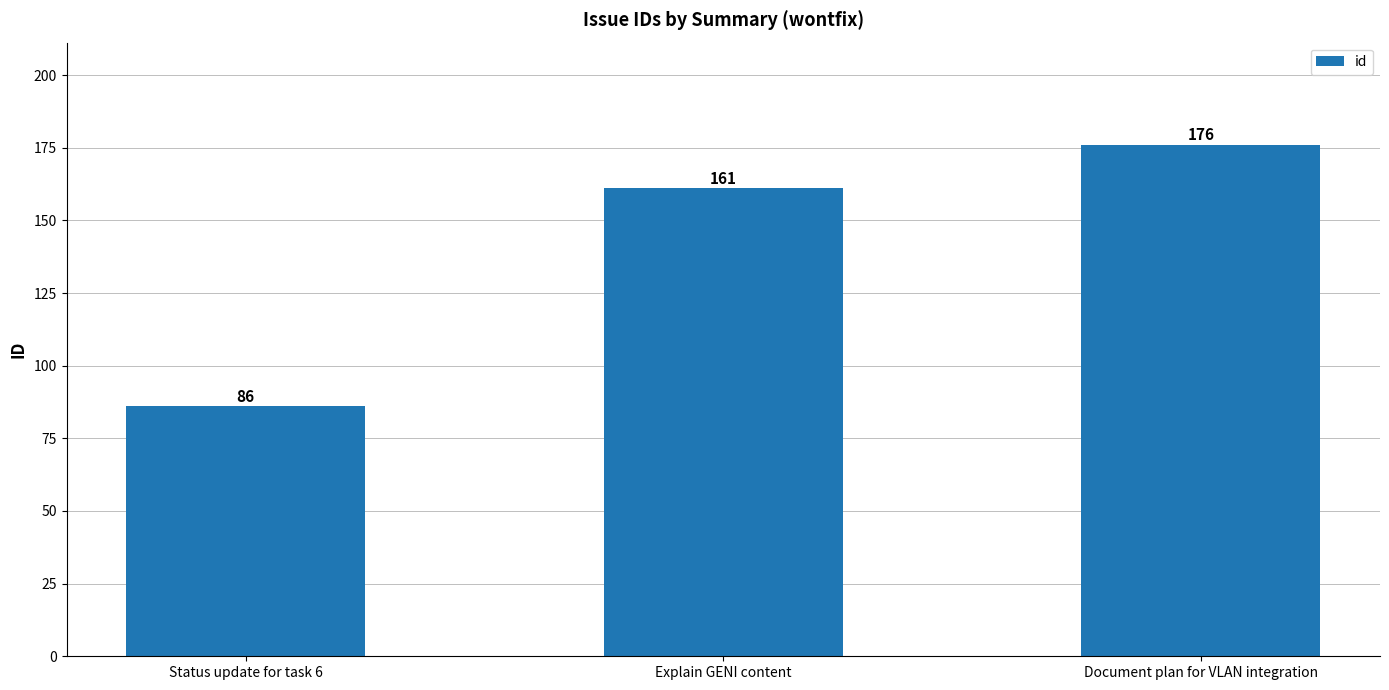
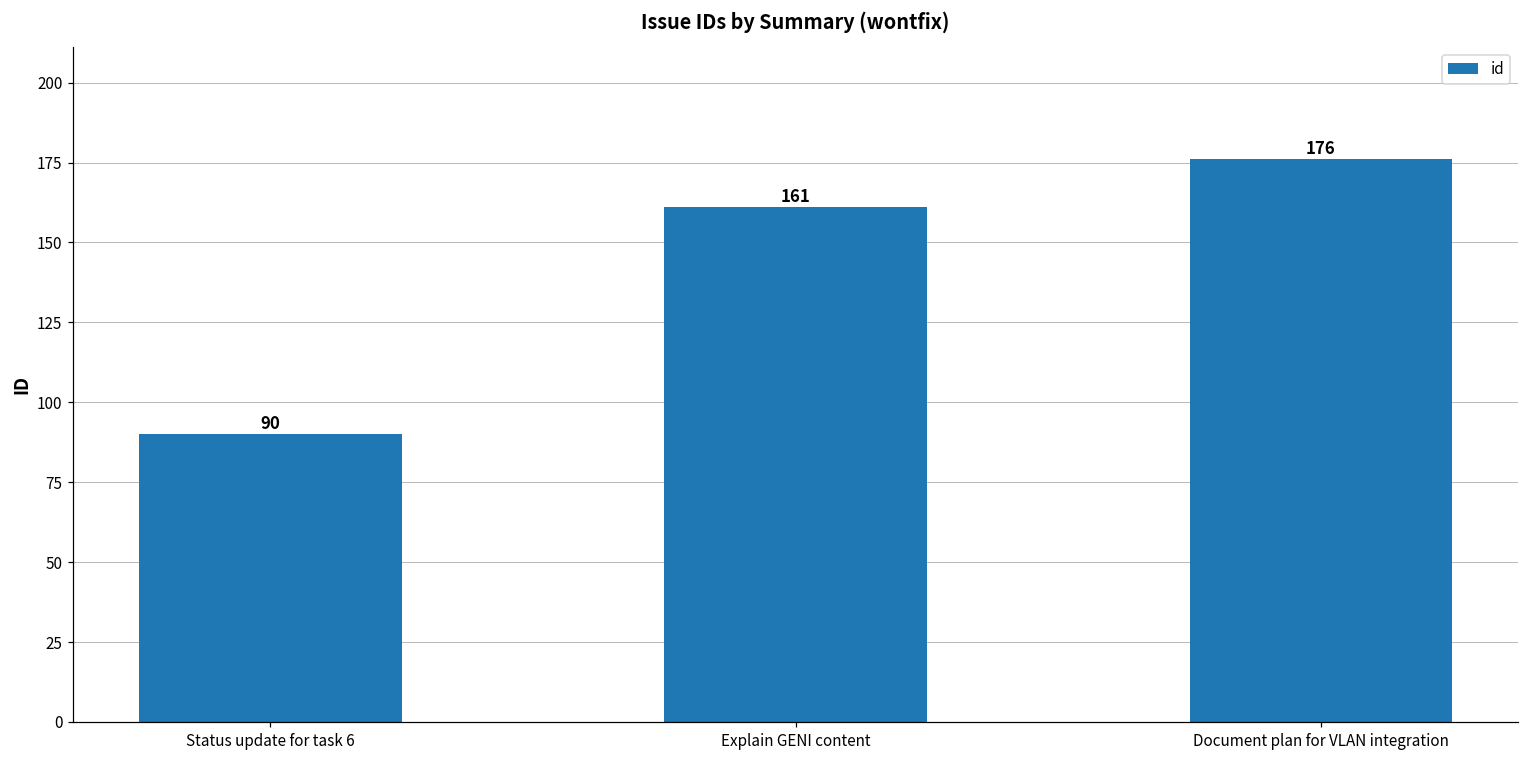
  {
-   "Status update for task 6": 86,
+   "Status update for task 6": 90,
    "Explain GENI content": 161,
    "Document plan for VLAN integration": 176
  }
